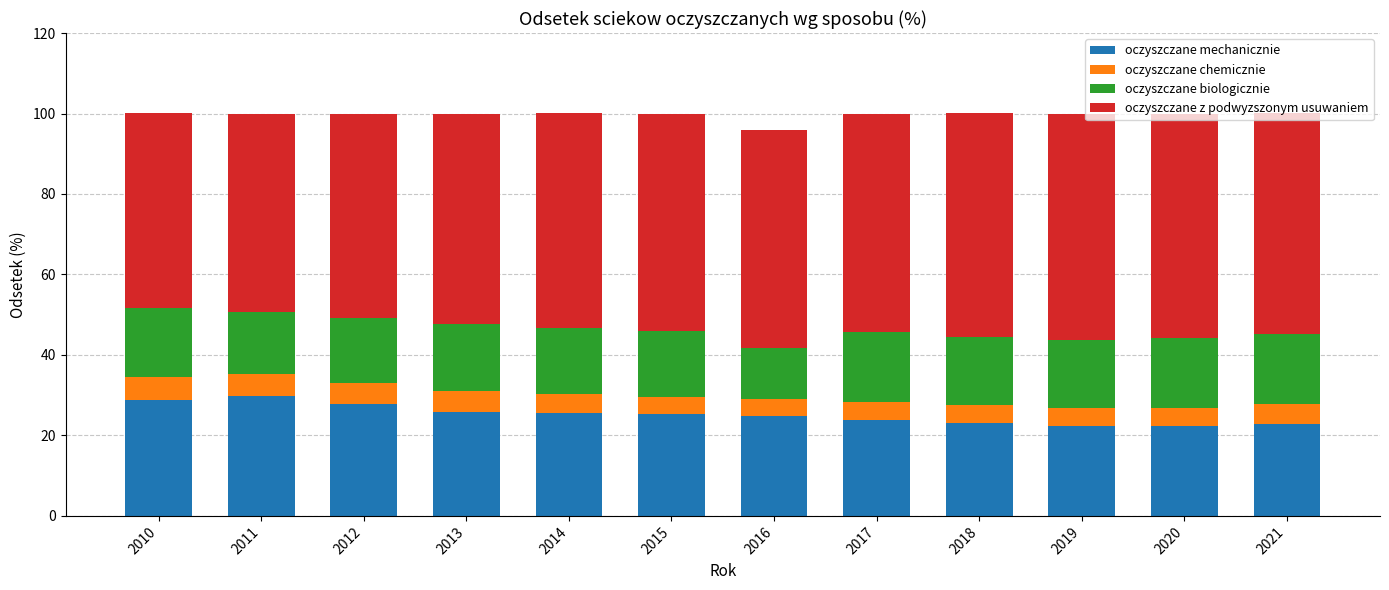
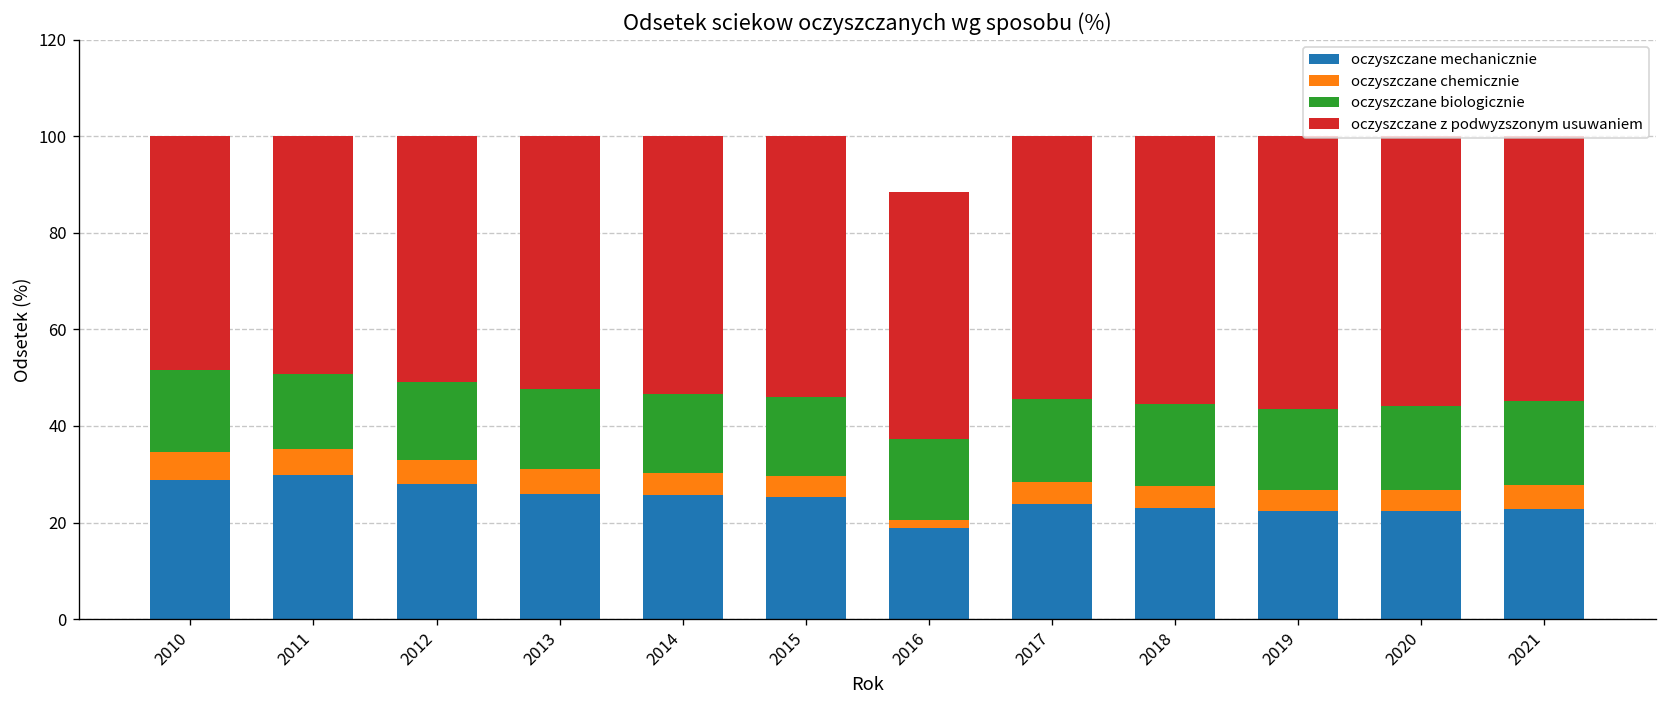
  {
    "oczyszczane mechanicznie": {
      "2010": 29,
      "2011": 30,
      "2012": 28,
      "2013": 26,
      "2014": 26,
      "2015": 25,
-     "2016": 25,
+     "2016": 19,
      "2017": 24,
      "2018": 23,
      "2019": 22,
      "2020": 22,
      "2021": 23
    },
    "oczyszczane chemicznie": {
      "2010": 6,
      "2011": 5,
      "2012": 5,
      "2013": 5,
      "2014": 5,
      "2015": 4,
-     "2016": 4,
+     "2016": 2,
      "2017": 5,
      "2018": 4,
      "2019": 4,
      "2020": 5,
      "2021": 5
    },
    "oczyszczane biologicznie": {
      "2010": 17,
      "2011": 15,
      "2012": 16,
      "2013": 17,
      "2014": 17,
      "2015": 16,
-     "2016": 13,
+     "2016": 17,
      "2017": 17,
      "2018": 17,
      "2019": 17,
      "2020": 17,
      "2021": 18
    },
    "oczyszczane z podwyzszonym usuwaniem": {
      "2010": 48,
      "2011": 49,
      "2012": 51,
      "2013": 52,
      "2014": 53,
      "2015": 54,
-     "2016": 54,
+     "2016": 51,
      "2017": 54,
      "2018": 56,
      "2019": 56
    }
  }
